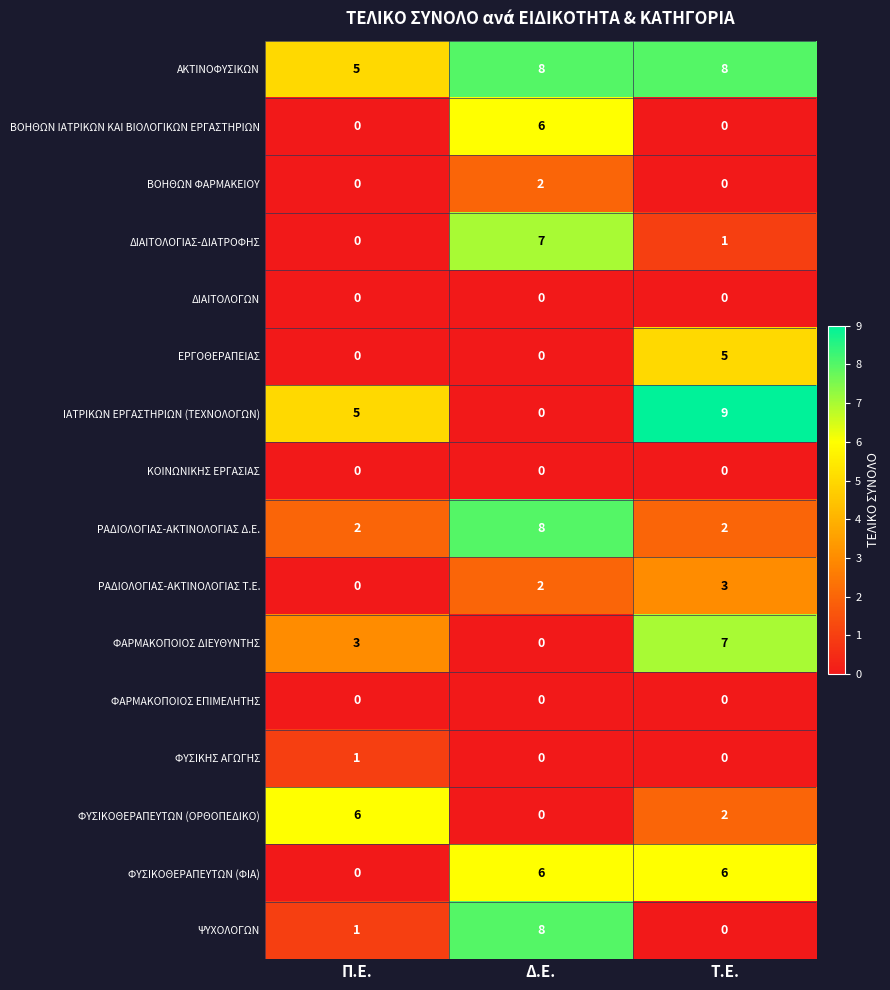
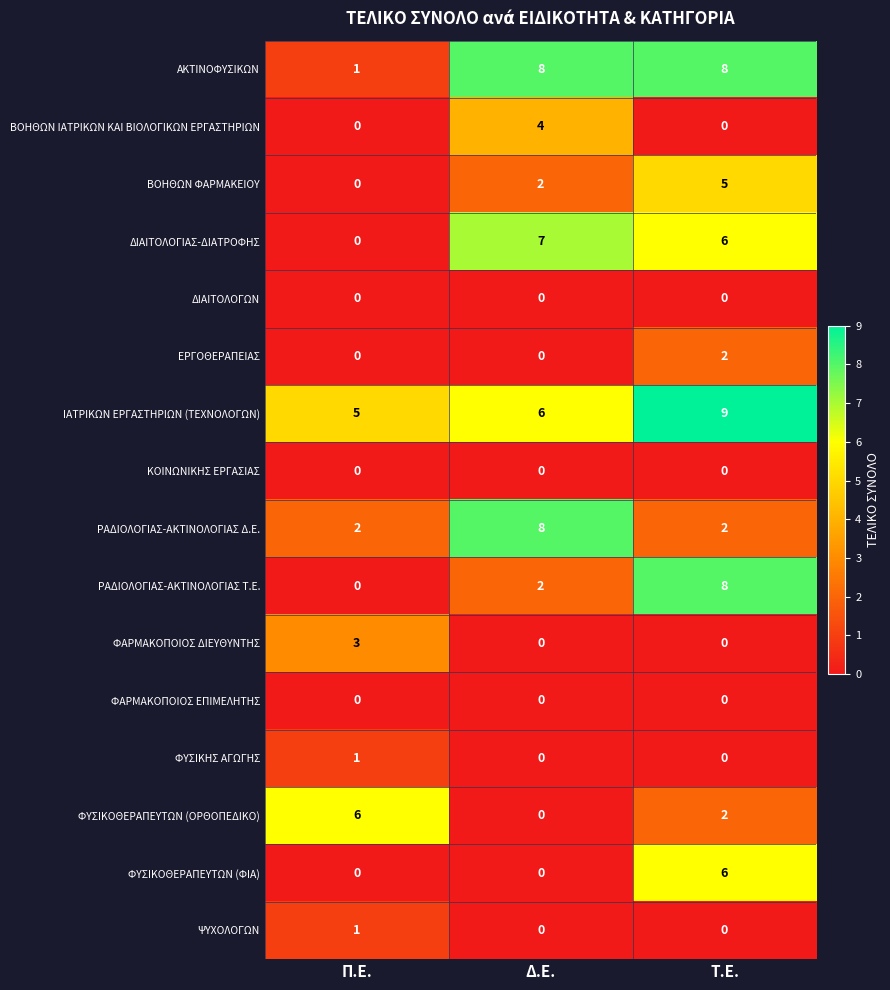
  {
    "ΑΚΤΙΝΟΦΥΣΙΚΩΝ": {
-     "Π.Ε.": 5,
+     "Π.Ε.": 1,
      "Δ.Ε.": 8,
      "Τ.Ε.": 8
    },
    "ΒΟΗΘΩΝ ΙΑΤΡΙΚΩΝ ΚΑΙ ΒΙΟΛΟΓΙΚΩΝ ΕΡΓΑΣΤΗΡΙΩΝ": {
      "Π.Ε.": 0,
-     "Δ.Ε.": 6,
+     "Δ.Ε.": 4,
      "Τ.Ε.": 0
    },
    "ΒΟΗΘΩΝ ΦΑΡΜΑΚΕΙΟΥ": {
      "Π.Ε.": 0,
      "Δ.Ε.": 2,
-     "Τ.Ε.": 0
+     "Τ.Ε.": 5
    },
    "ΔΙΑΙΤΟΛΟΓΙΑΣ-ΔΙΑΤΡΟΦΗΣ": {
      "Π.Ε.": 0,
      "Δ.Ε.": 7,
-     "Τ.Ε.": 1
+     "Τ.Ε.": 6
    },
    "ΔΙΑΙΤΟΛΟΓΩΝ": {
      "Π.Ε.": 0,
      "Δ.Ε.": 0,
      "Τ.Ε.": 0
    },
    "ΕΡΓΟΘΕΡΑΠΕΙΑΣ": {
      "Π.Ε.": 0,
      "Δ.Ε.": 0,
-     "Τ.Ε.": 5
+     "Τ.Ε.": 2
    },
    "ΙΑΤΡΙΚΩΝ ΕΡΓΑΣΤΗΡΙΩΝ (ΤΕΧΝΟΛΟΓΩΝ)": {
      "Π.Ε.": 5,
-     "Δ.Ε.": 0,
+     "Δ.Ε.": 6,
      "Τ.Ε.": 9
    },
    "ΚΟΙΝΩΝΙΚΗΣ ΕΡΓΑΣΙΑΣ": {
      "Π.Ε.": 0,
      "Δ.Ε.": 0,
      "Τ.Ε.": 0
    },
    "ΡΑΔΙΟΛΟΓΙΑΣ-ΑΚΤΙΝΟΛΟΓΙΑΣ Δ.Ε.": {
      "Π.Ε.": 2,
      "Δ.Ε.": 8,
      "Τ.Ε.": 2
    },
    "ΡΑΔΙΟΛΟΓΙΑΣ-ΑΚΤΙΝΟΛΟΓΙΑΣ Τ.Ε.": {
      "Π.Ε.": 0,
      "Δ.Ε.": 2,
-     "Τ.Ε.": 3
+     "Τ.Ε.": 8
    },
    "ΦΑΡΜΑΚΟΠΟΙΟΣ ΔΙΕΥΘΥΝΤΗΣ": {
      "Π.Ε.": 3,
      "Δ.Ε.": 0,
-     "Τ.Ε.": 7
+     "Τ.Ε.": 0
    },
    "ΦΑΡΜΑΚΟΠΟΙΟΣ ΕΠΙΜΕΛΗΤΗΣ": {
      "Π.Ε.": 0,
      "Δ.Ε.": 0,
      "Τ.Ε.": 0
    },
    "ΦΥΣΙΚΗΣ ΑΓΩΓΗΣ": {
      "Π.Ε.": 1,
      "Δ.Ε.": 0,
      "Τ.Ε.": 0
    },
    "ΦΥΣΙΚΟΘΕΡΑΠΕΥΤΩΝ (ΟΡΘΟΠΕΔΙΚΟ)": {
      "Π.Ε.": 6,
      "Δ.Ε.": 0,
      "Τ.Ε.": 2
    },
    "ΦΥΣΙΚΟΘΕΡΑΠΕΥΤΩΝ (ΦΙΑ)": {
      "Π.Ε.": 0,
-     "Δ.Ε.": 6,
+     "Δ.Ε.": 0,
      "Τ.Ε.": 6
    },
    "ΨΥΧΟΛΟΓΩΝ": {
      "Π.Ε.": 1,
-     "Δ.Ε.": 8,
+     "Δ.Ε.": 0,
      "Τ.Ε.": 0
    }
  }
